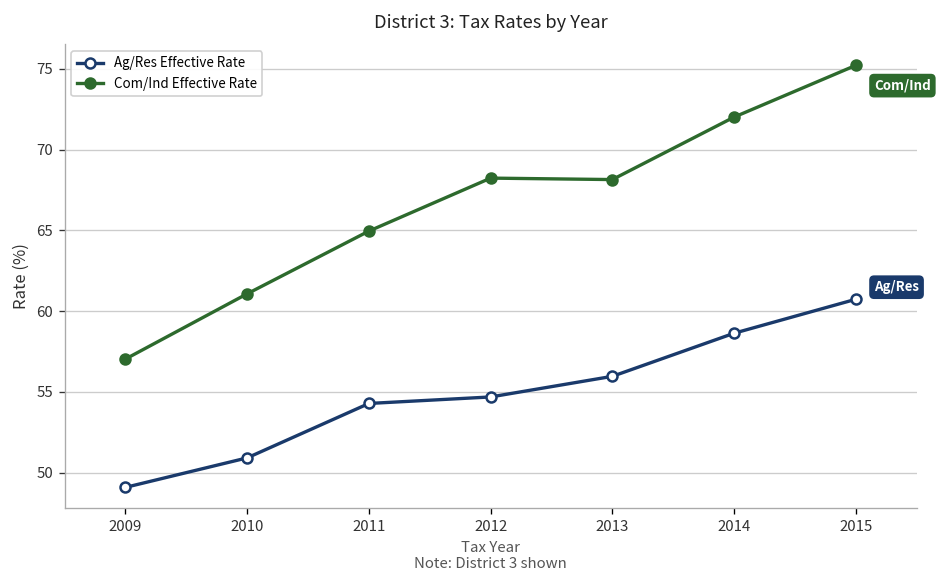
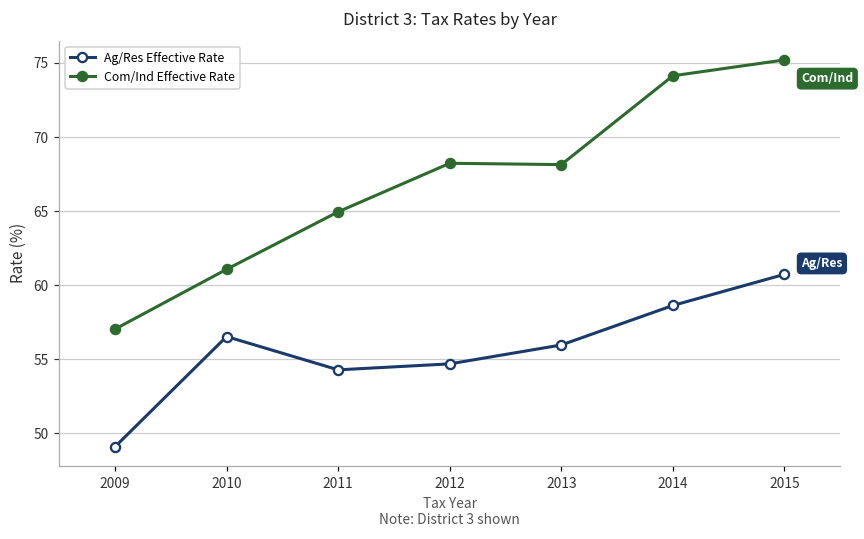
  {
    "Ag/Res Effective Rate": {
      "2009": 49.1,
-     "2010": 50.9,
+     "2010": 56.5,
      "2011": 54.3,
      "2012": 54.7,
      "2013": 56.0,
      "2014": 58.6,
      "2015": 60.7
    },
    "Com/Ind Effective Rate": {
      "2009": 57.0,
      "2010": 61.1,
      "2011": 65.0,
      "2012": 68.2,
      "2013": 68.1,
-     "2014": 72.0,
+     "2014": 74.1,
      "2015": 75.2
    }
  }
